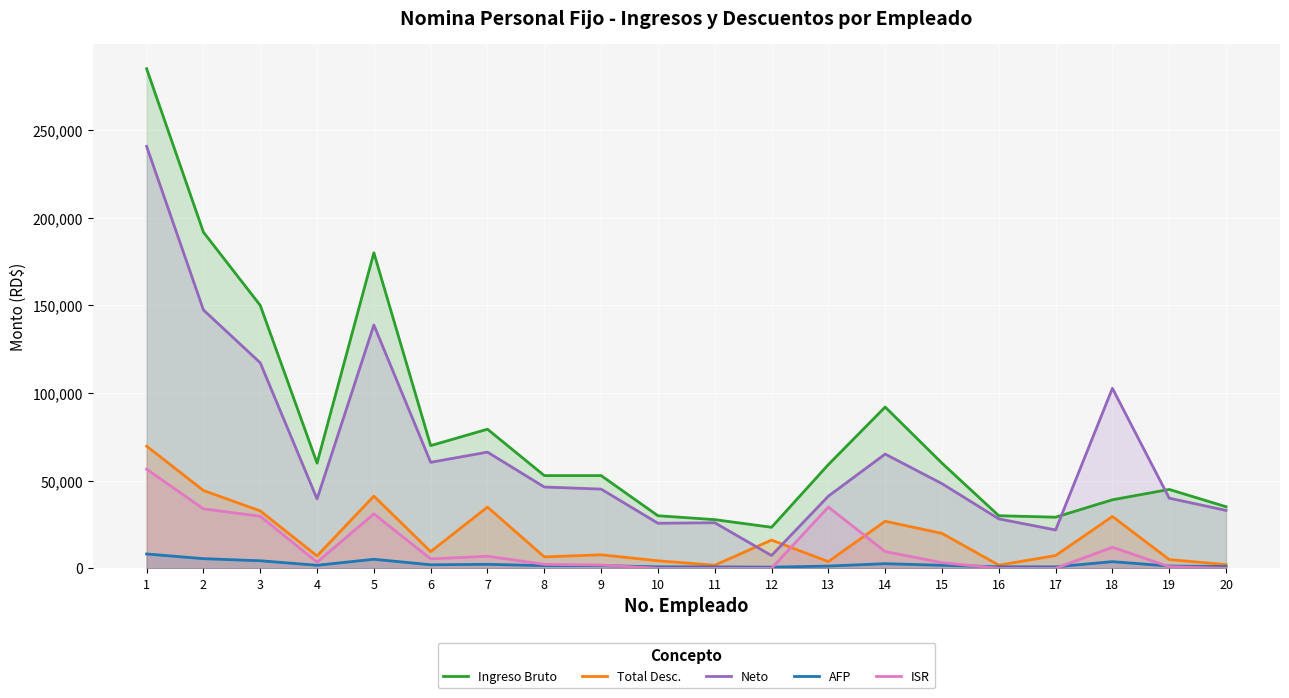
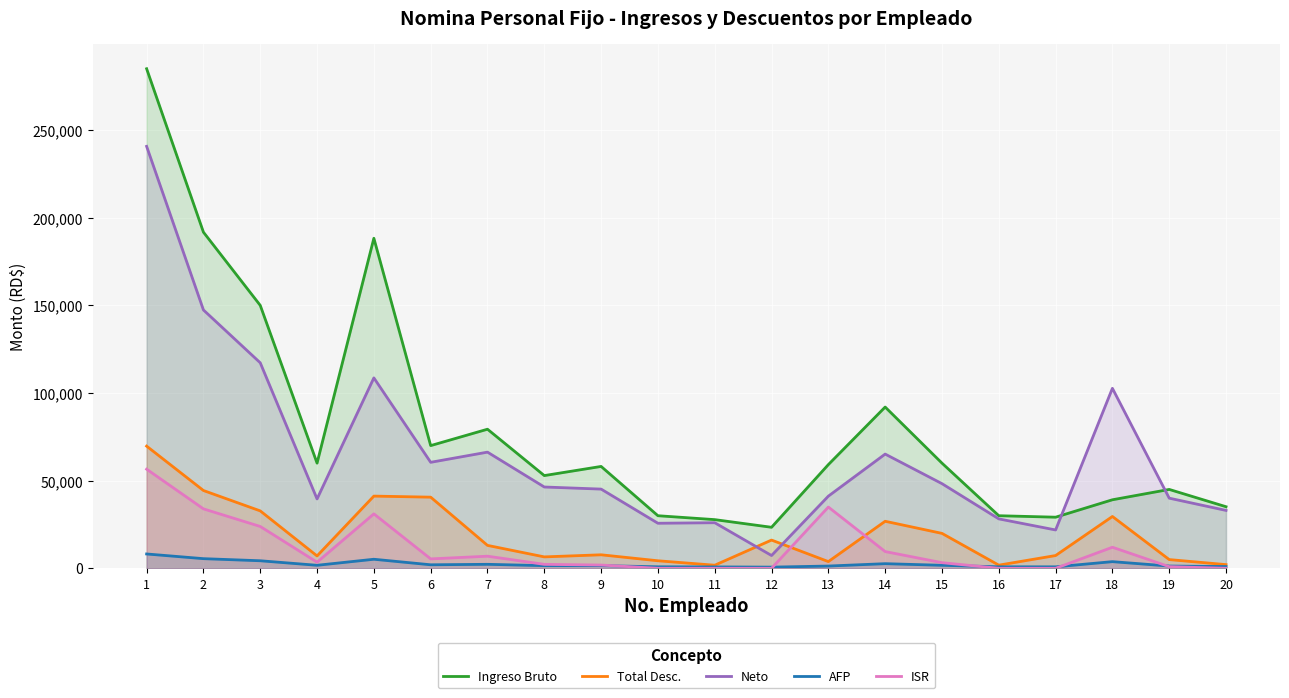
  {
    "Ingreso Bruto": {
      "1": "285,000",
      "2": "192,000",
      "3": "150,000",
      "4": "60,000",
-     "5": "180,000",
+     "5": "188,000",
      "6": "70,000",
      "7": "79,000",
      "8": "53,000",
-     "9": "53,000",
+     "9": "58,000",
      "10": "30,000",
      "11": "28,000",
      "12": "23,000",
      "13": "59,000",
      "14": "92,000",
      "15": "60,000",
      "16": "30,000",
      "17": "29,000",
      "18": "39,000",
      "19": "45,000",
      "20": "35,000"
    },
    "Total Desc.": {
      "1": "70,000",
      "2": "44,000",
      "3": "33,000",
      "4": "7,000",
      "5": "41,000",
-     "6": "10,000",
-     "7": "35,000",
+     "6": "41,000",
+     "7": "13,000",
      "8": "7,000",
      "9": "8,000",
      "10": "4,000",
      "12": "16,000",
      "13": "4,000",
      "14": "27,000",
      "15": "20,000",
      "17": "7,000",
      "18": "30,000",
      "19": "5,000"
    },
    "Neto": {
      "1": "241,000",
      "2": "147,000",
      "3": "117,000",
      "4": "40,000",
-     "5": "139,000",
+     "5": "109,000",
      "6": "60,000",
      "7": "66,000",
      "8": "46,000",
      "9": "45,000",
      "10": "26,000",
      "11": "26,000",
      "12": "7,000",
      "13": "41,000",
      "14": "65,000",
      "15": "48,000",
      "16": "28,000",
      "17": "22,000",
      "18": "103,000",
      "19": "40,000",
      "20": "33,000"
    },
    "AFP": {
      "1": "8,000",
      "2": "6,000",
      "3": "4,000",
      "4": "2,000",
      "5": "5,000",
      "6": "2,000",
      "7": "2,000",
      "13": "1,000",
      "14": "3,000",
      "15": "2,000",
      "18": "4,000"
    },
    "ISR": {
      "1": "57,000",
      "2": "34,000",
-     "3": "30,000",
+     "3": "24,000",
      "4": "3,000",
      "5": "31,000",
      "6": "5,000",
      "7": "7,000",
      "13": "35,000",
      "14": "10,000",
      "15": "3,000",
      "18": "12,000"
    }
  }
